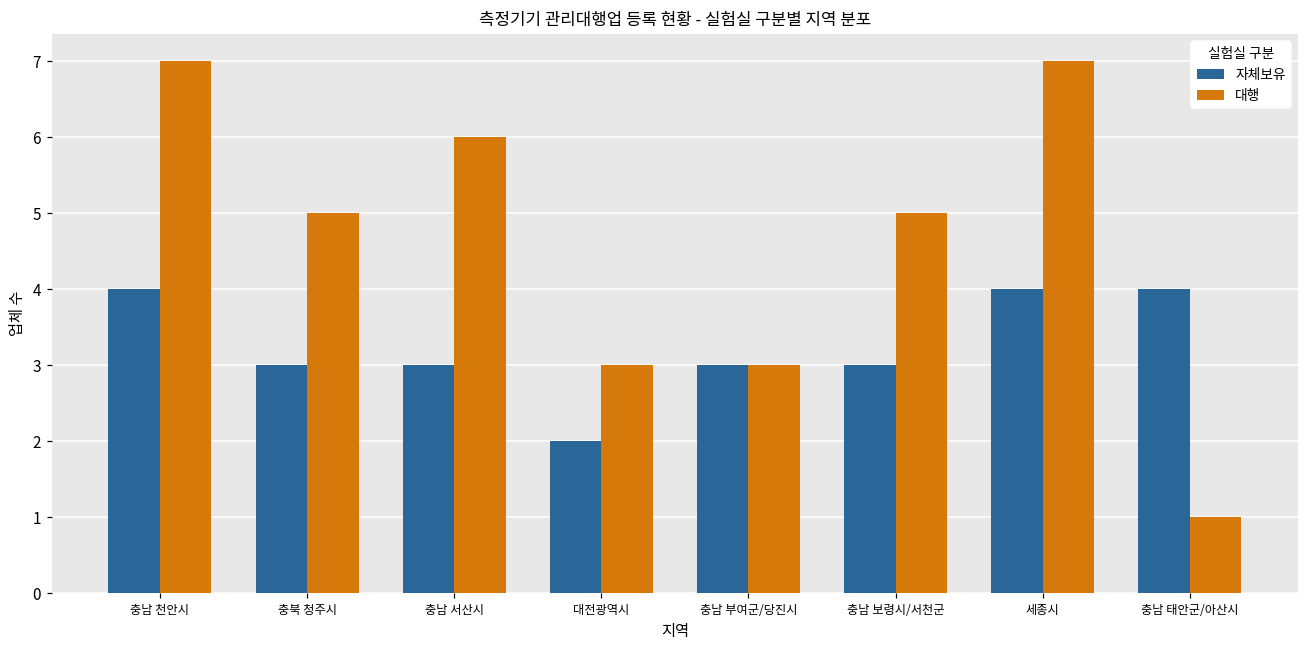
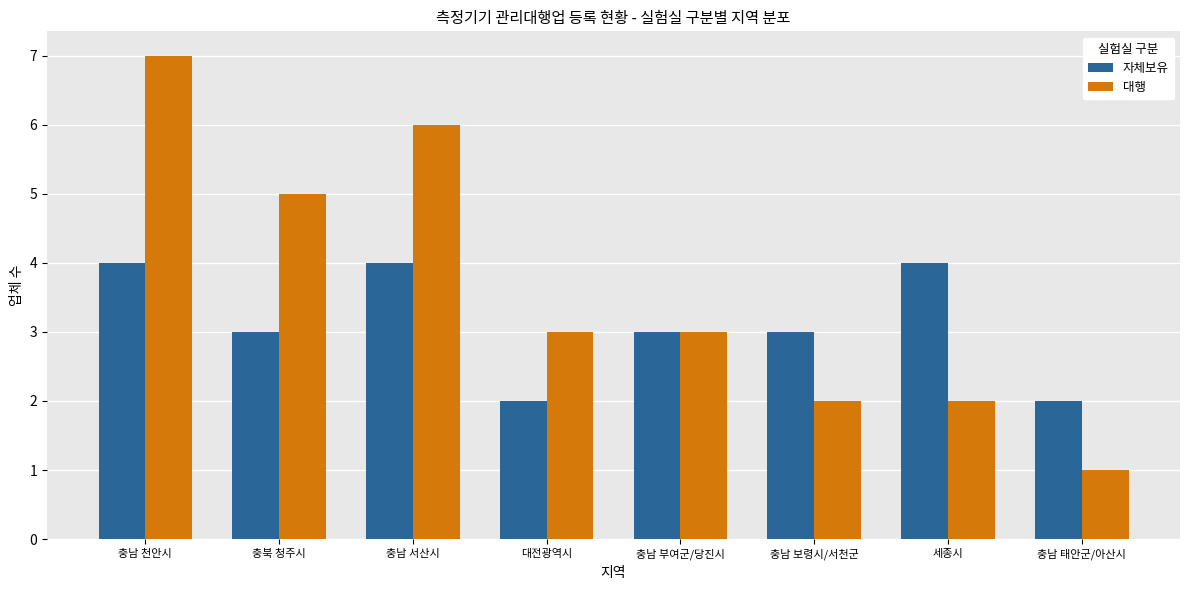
  {
    "자체보유": {
      "충남 천안시": 4,
      "충북 청주시": 3,
-     "충남 서산시": 3,
+     "충남 서산시": 4,
      "대전광역시": 2,
      "충남 부여군/당진시": 3,
      "충남 보령시/서천군": 3,
      "세종시": 4,
-     "충남 태안군/아산시": 4
+     "충남 태안군/아산시": 2
    },
    "대행": {
      "충남 천안시": 7,
      "충북 청주시": 5,
      "충남 서산시": 6,
      "대전광역시": 3,
      "충남 부여군/당진시": 3,
-     "충남 보령시/서천군": 5,
-     "세종시": 7,
+     "충남 보령시/서천군": 2,
+     "세종시": 2,
      "충남 태안군/아산시": 1
    }
  }
